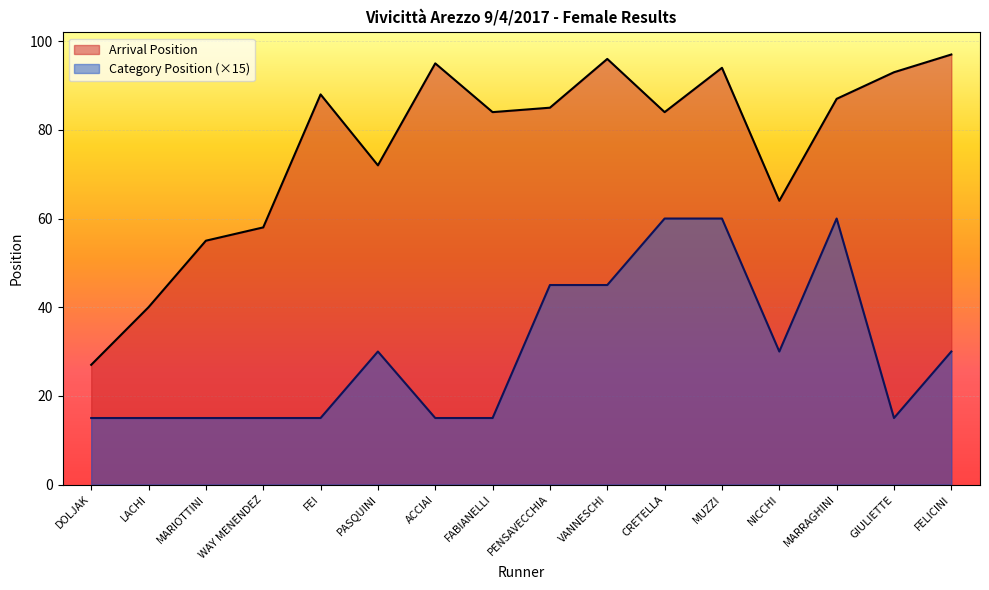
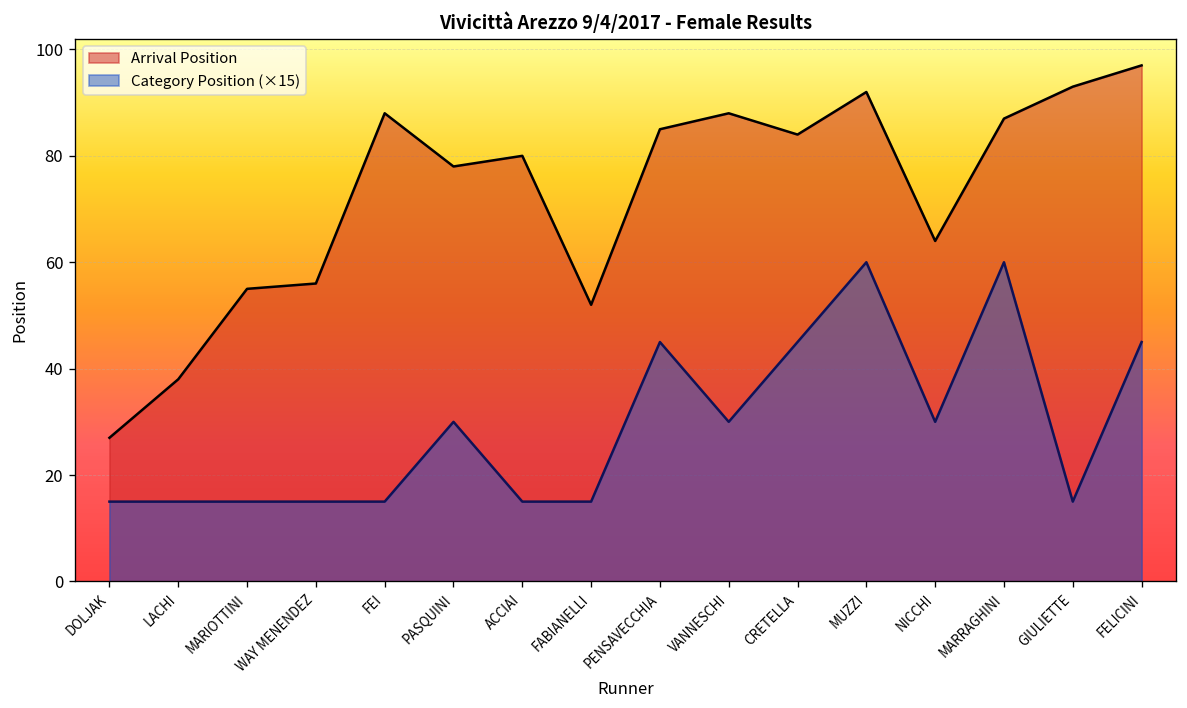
  {
    "Arrival Position": {
      "DOLJAK": 27,
-     "LACHI": 40,
+     "LACHI": 38,
      "MARIOTTINI": 55,
-     "WAY MENENDEZ": 58,
+     "WAY MENENDEZ": 56,
      "FEI": 88,
-     "PASQUINI": 72,
-     "ACCIAI": 95,
-     "FABIANELLI": 84,
+     "PASQUINI": 78,
+     "ACCIAI": 80,
+     "FABIANELLI": 52,
      "PENSAVECCHIA": 85,
-     "VANNESCHI": 96,
+     "VANNESCHI": 88,
      "CRETELLA": 84,
-     "MUZZI": 94,
+     "MUZZI": 92,
      "NICCHI": 64,
      "MARRAGHINI": 87,
      "GIULIETTE": 93,
      "FELICINI": 97
    },
    "Category Position (×15)": {
      "DOLJAK": 15,
      "LACHI": 15,
      "MARIOTTINI": 15,
      "WAY MENENDEZ": 15,
      "FEI": 15,
      "PASQUINI": 30,
      "ACCIAI": 15,
      "FABIANELLI": 15,
      "PENSAVECCHIA": 45,
-     "VANNESCHI": 45,
-     "CRETELLA": 60,
+     "VANNESCHI": 30,
+     "CRETELLA": 45,
      "MUZZI": 60,
      "NICCHI": 30,
      "MARRAGHINI": 60,
      "GIULIETTE": 15,
-     "FELICINI": 30
+     "FELICINI": 45
    }
  }
